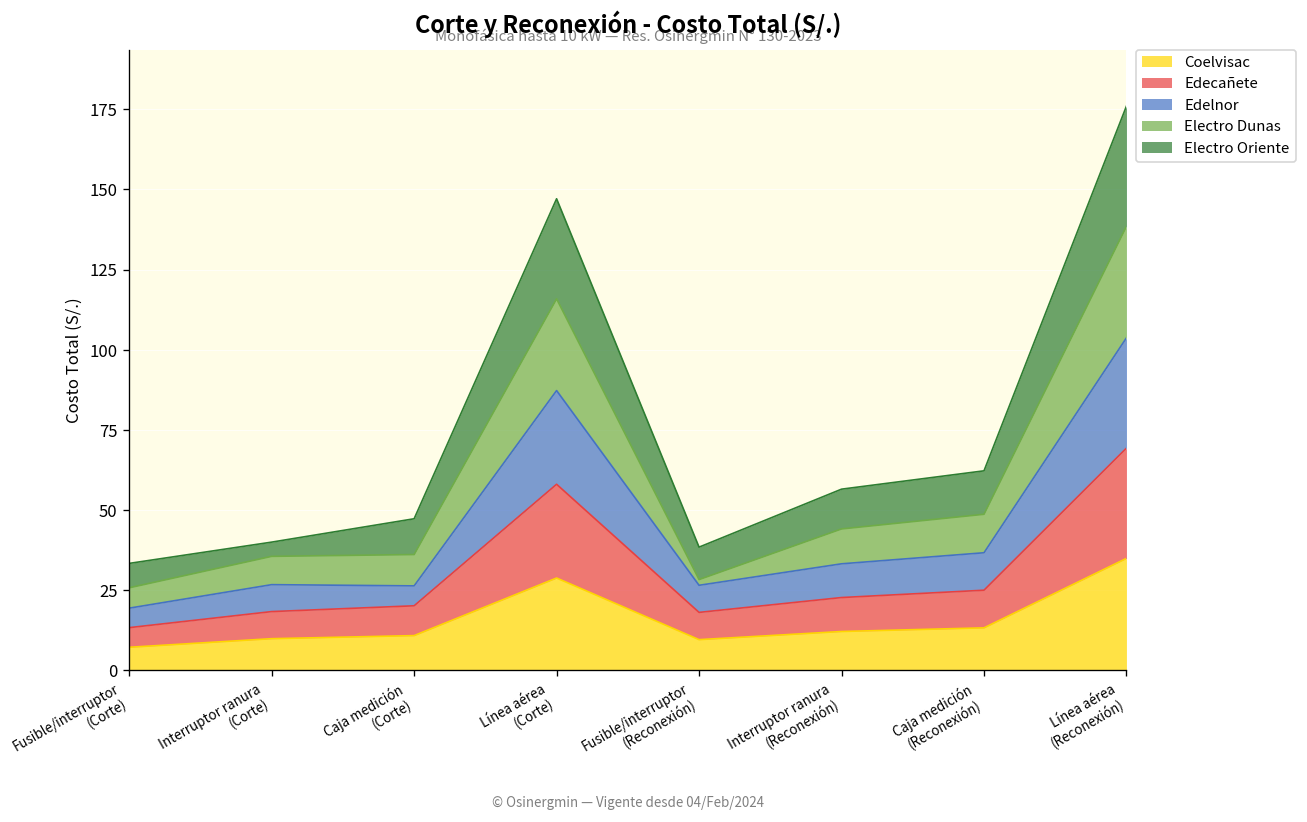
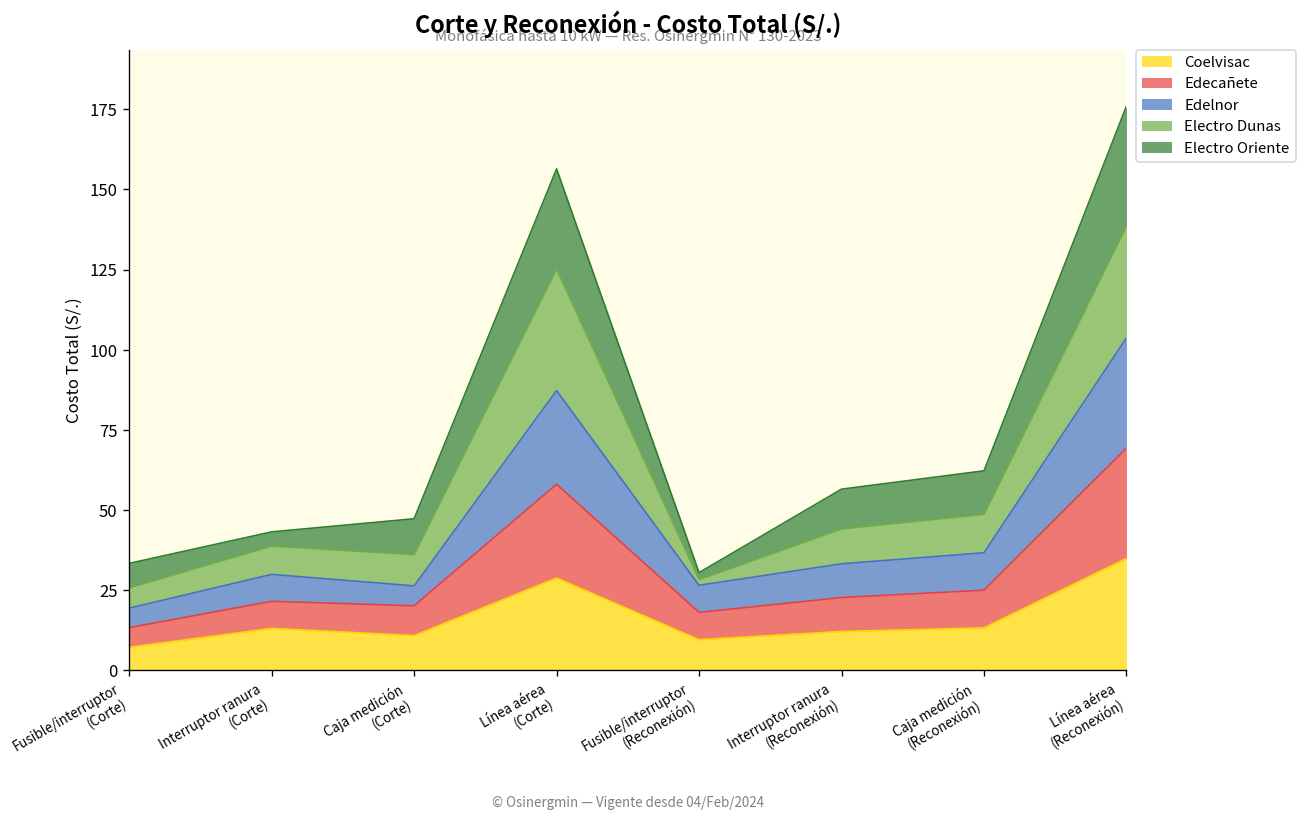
  {
    "Coelvisac": {
      "Fusible/interruptor (Corte)": 7,
-     "Interruptor ranura (Corte)": 10,
+     "Interruptor ranura (Corte)": 13,
      "Caja medición (Corte)": 11,
      "Línea aérea (Corte)": 29,
      "Fusible/interruptor (Reconexión)": 10,
      "Interruptor ranura (Reconexión)": 12,
      "Caja medición (Reconexión)": 13,
      "Línea aérea (Reconexión)": 35
    },
    "Edecañete": {
      "Fusible/interruptor (Corte)": 6,
      "Interruptor ranura (Corte)": 8,
      "Caja medición (Corte)": 9,
      "Línea aérea (Corte)": 29,
      "Fusible/interruptor (Reconexión)": 9,
      "Interruptor ranura (Reconexión)": 11,
      "Caja medición (Reconexión)": 12,
      "Línea aérea (Reconexión)": 34
    },
    "Edelnor": {
      "Fusible/interruptor (Corte)": 6,
      "Interruptor ranura (Corte)": 8,
      "Caja medición (Corte)": 6,
      "Línea aérea (Corte)": 29,
      "Fusible/interruptor (Reconexión)": 8,
      "Interruptor ranura (Reconexión)": 11,
      "Caja medición (Reconexión)": 12,
      "Línea aérea (Reconexión)": 34
    },
    "Electro Dunas": {
      "Fusible/interruptor (Corte)": 6,
      "Interruptor ranura (Corte)": 9,
      "Caja medición (Corte)": 10,
-     "Línea aérea (Corte)": 29,
+     "Línea aérea (Corte)": 38,
      "Fusible/interruptor (Reconexión)": 2,
      "Interruptor ranura (Reconexión)": 11,
      "Caja medición (Reconexión)": 12,
      "Línea aérea (Reconexión)": 35
    },
    "Electro Oriente": {
      "Fusible/interruptor (Corte)": 8,
      "Interruptor ranura (Corte)": 4,
      "Caja medición (Corte)": 11,
      "Línea aérea (Corte)": 31,
-     "Fusible/interruptor (Reconexión)": 10,
+     "Fusible/interruptor (Reconexión)": 2,
      "Interruptor ranura (Reconexión)": 12,
      "Caja medición (Reconexión)": 14,
      "Línea aérea (Reconexión)": 37
    }
  }
